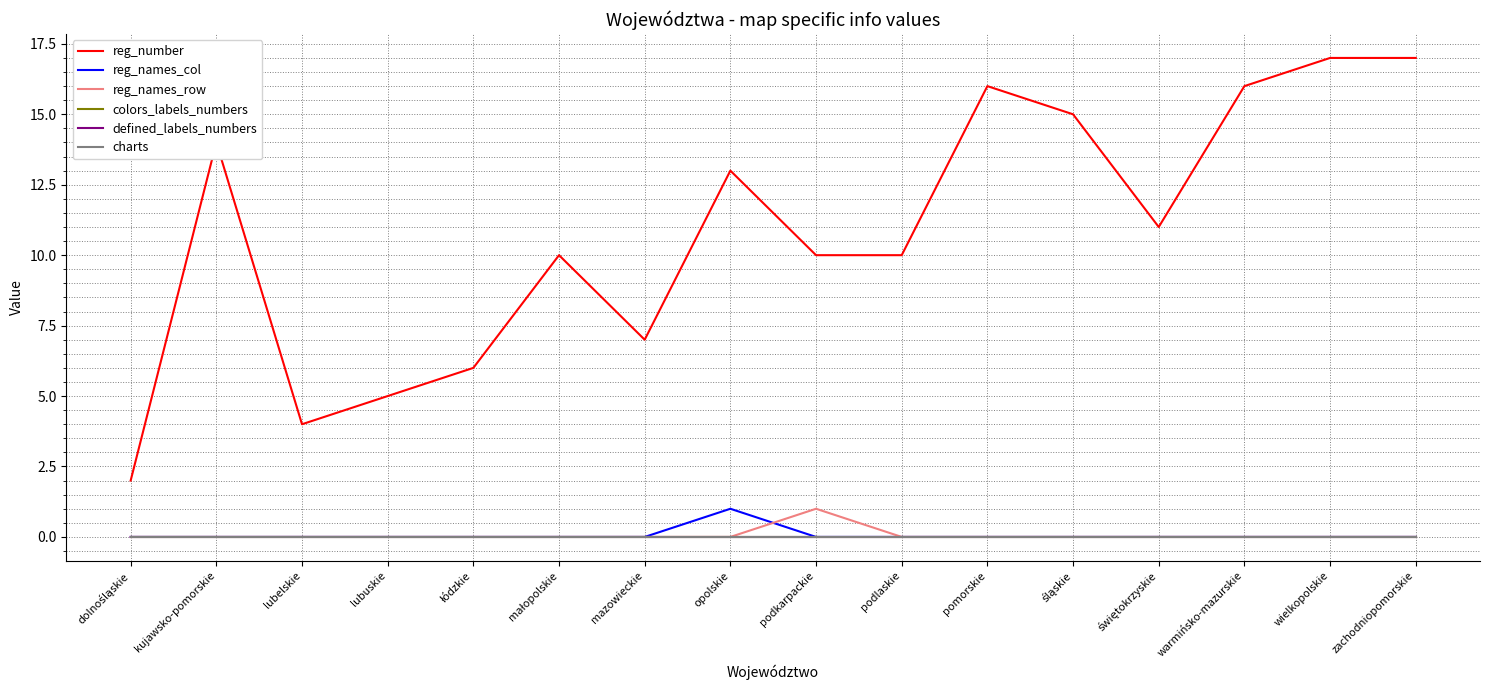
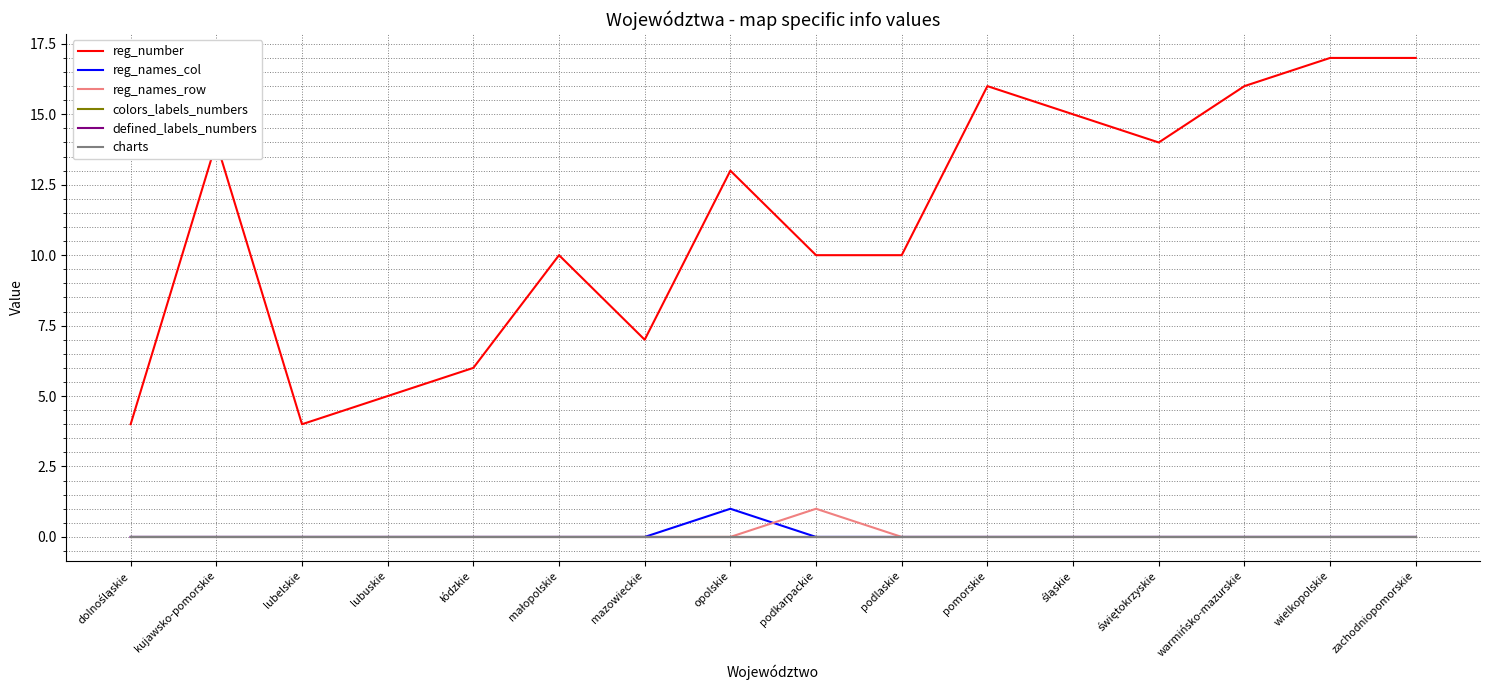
  {
    "reg_number": {
-     "dolnośląskie": 2,
+     "dolnośląskie": 4,
      "lubelskie": 4,
      "lubuskie": 5,
      "łódzkie": 6,
      "małopolskie": 10,
      "mazowieckie": 7,
      "opolskie": 13,
      "podkarpackie": 10,
      "podlaskie": 10,
      "pomorskie": 16,
      "śląskie": 15,
-     "świętokrzyskie": 11,
+     "świętokrzyskie": 14,
      "warmińsko-mazurskie": 16,
      "wielkopolskie": 17,
      "zachodniopomorskie": 17
    },
    "reg_names_col": {
      "opolskie": 1
    },
    "reg_names_row": {
      "podkarpackie": 1
    }
  }
